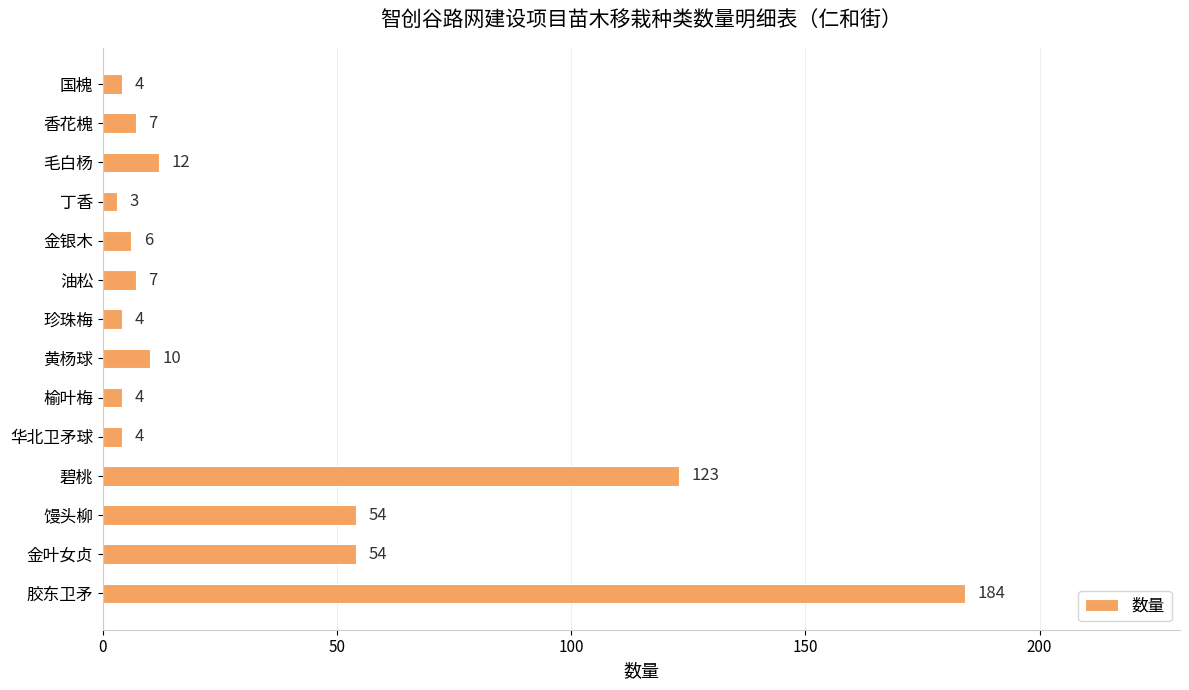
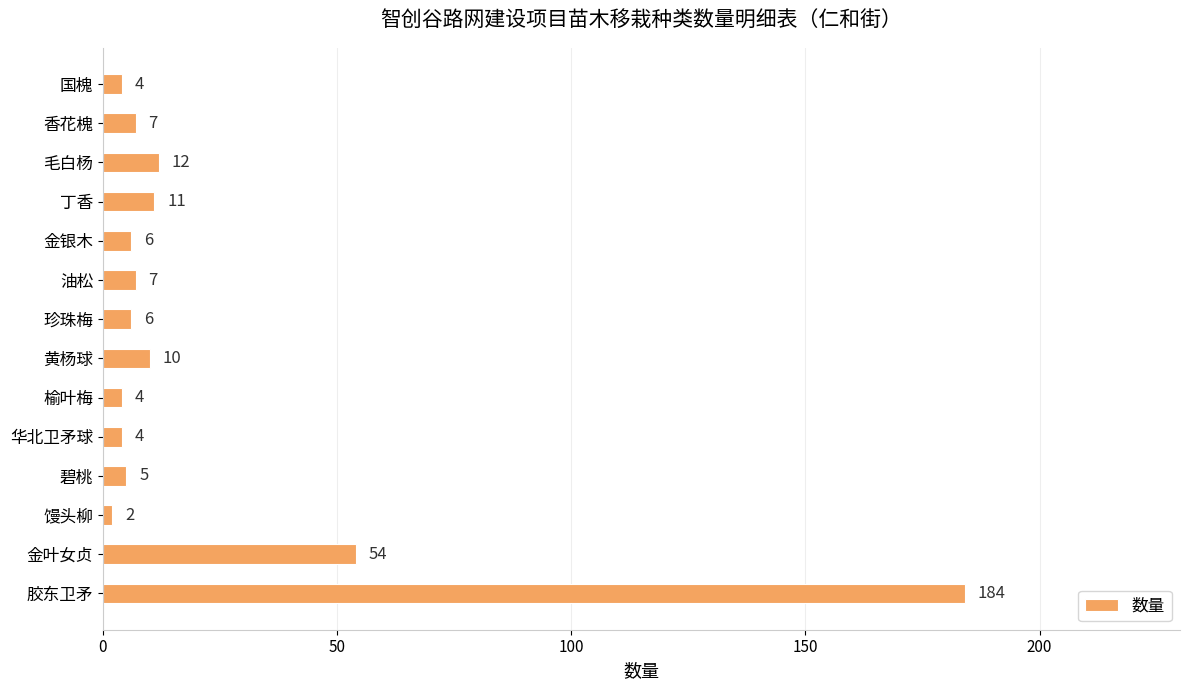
  {
    "国槐": 4,
    "香花槐": 7,
    "毛白杨": 12,
-   "丁香": 3,
+   "丁香": 11,
    "金银木": 6,
    "油松": 7,
-   "珍珠梅": 4,
+   "珍珠梅": 6,
    "黄杨球": 10,
    "榆叶梅": 4,
    "华北卫矛球": 4,
-   "碧桃": 123,
-   "馒头柳": 54,
+   "碧桃": 5,
+   "馒头柳": 2,
    "金叶女贞": 54,
    "胶东卫矛": 184
  }
